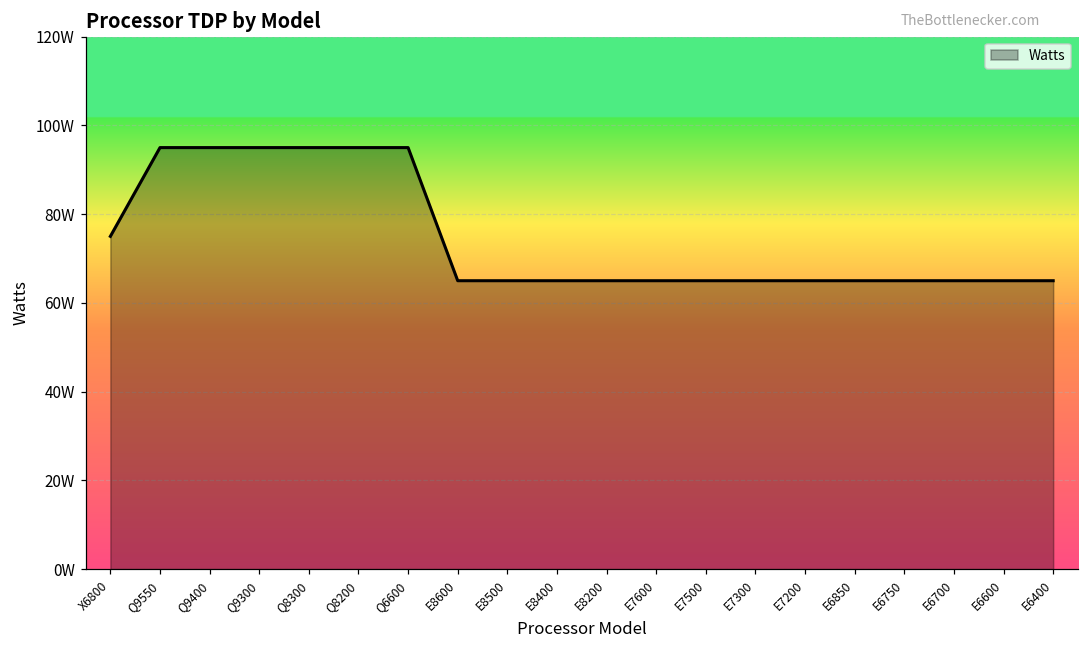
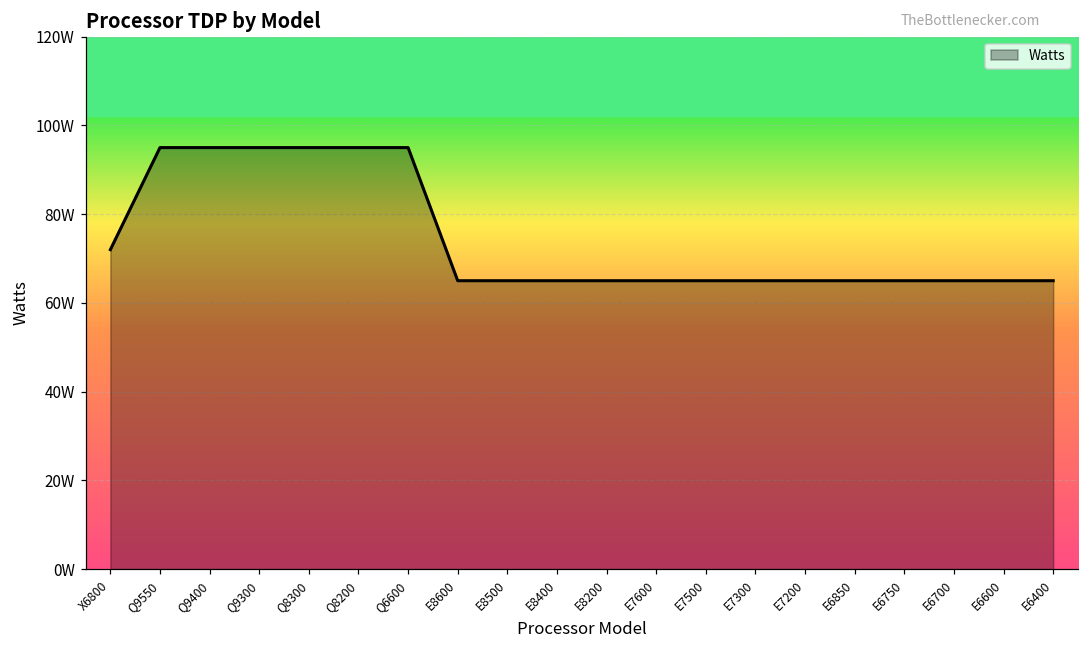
  {
-   "X6800": "75W",
+   "X6800": "72W",
    "Q9550": "95W",
    "Q9400": "95W",
    "Q9300": "95W",
    "Q8300": "95W",
    "Q8200": "95W",
    "Q6600": "95W",
    "E8600": "65W",
    "E8500": "65W",
    "E8400": "65W",
    "E8200": "65W",
    "E7600": "65W",
    "E7500": "65W",
    "E7300": "65W",
    "E7200": "65W",
    "E6850": "65W",
    "E6750": "65W",
    "E6700": "65W",
    "E6600": "65W",
    "E6400": "65W"
  }
